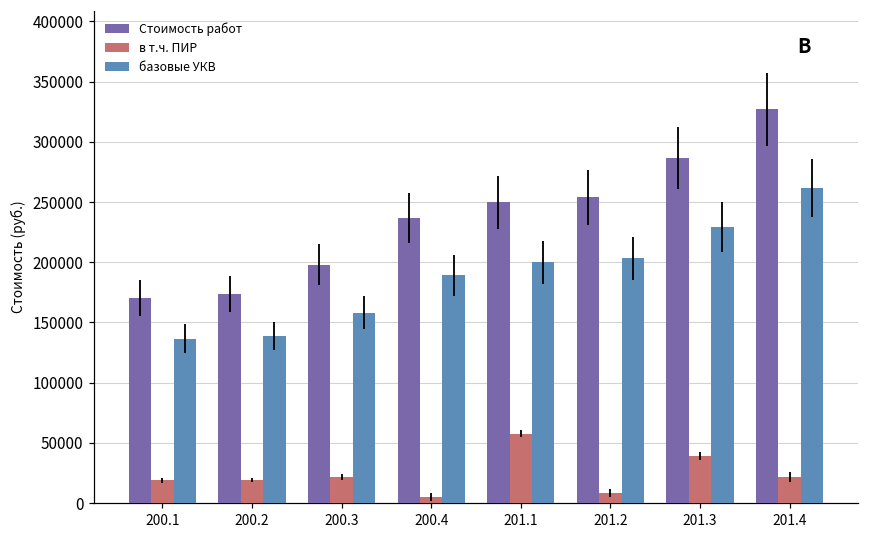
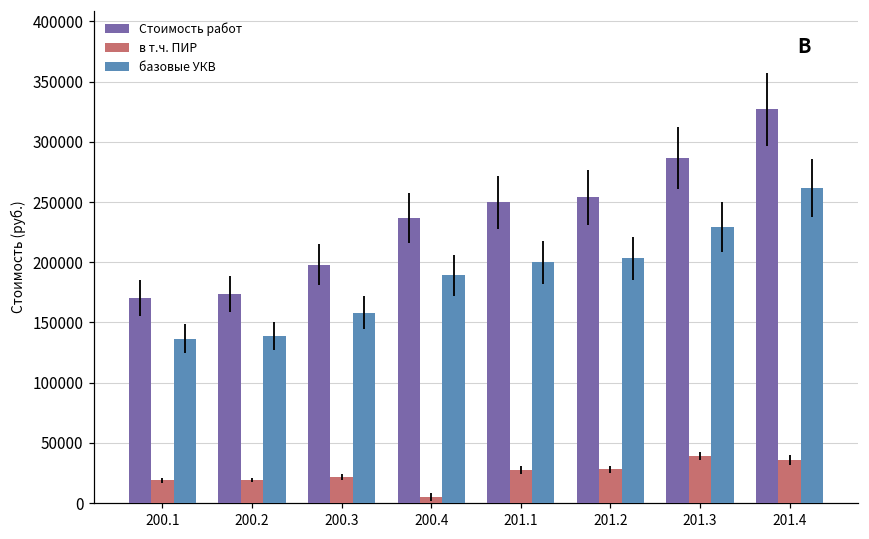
  {
    "в т.ч. ПИР": {
      "200.1": 19000,
      "200.2": 19000,
      "200.3": 22000,
      "200.4": 5000,
-     "201.1": 58000,
-     "201.2": 8000,
+     "201.1": 27000,
+     "201.2": 28000,
      "201.3": 39000,
-     "201.4": 21000
+     "201.4": 36000
    }
  }
